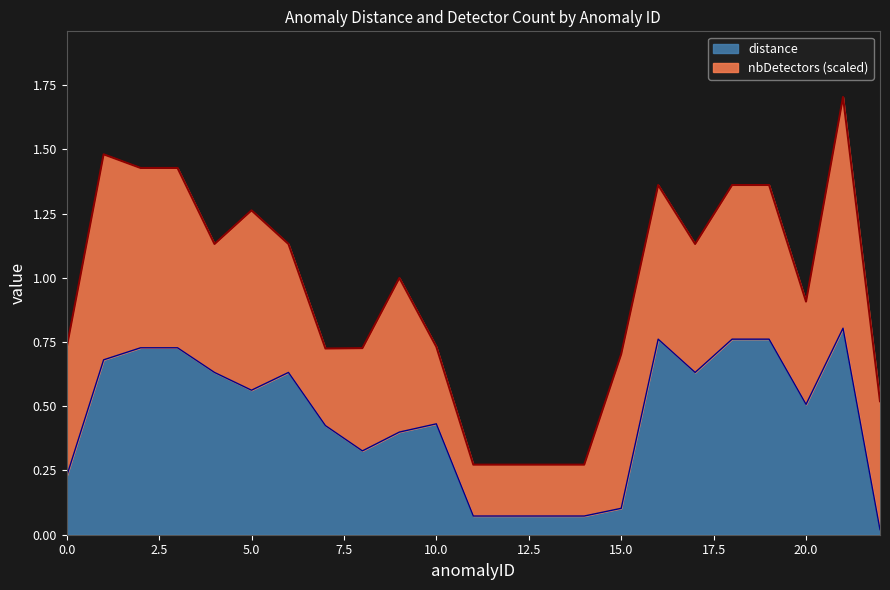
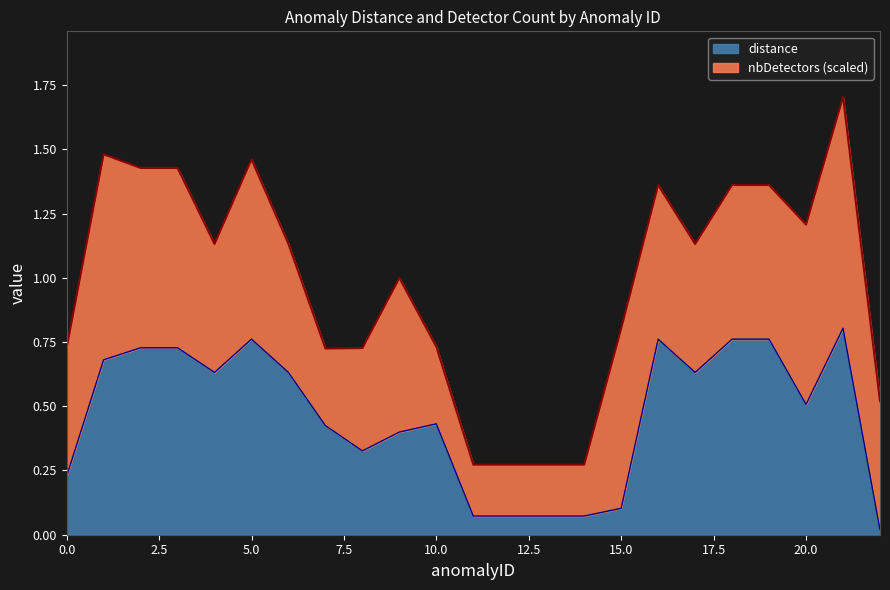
  {
    "distance": {
      "0.0": 0.23,
-     "5.0": 0.56,
+     "5.0": 0.76,
      "10.0": 0.43,
      "15.0": 0.10,
      "20.0": 0.51
    },
    "nbDetectors (scaled)": {
      "0.0": 0.50,
      "5.0": 0.70,
      "10.0": 0.30,
-     "15.0": 0.60,
-     "20.0": 0.40
+     "15.0": 0.70,
+     "20.0": 0.70
    }
  }
